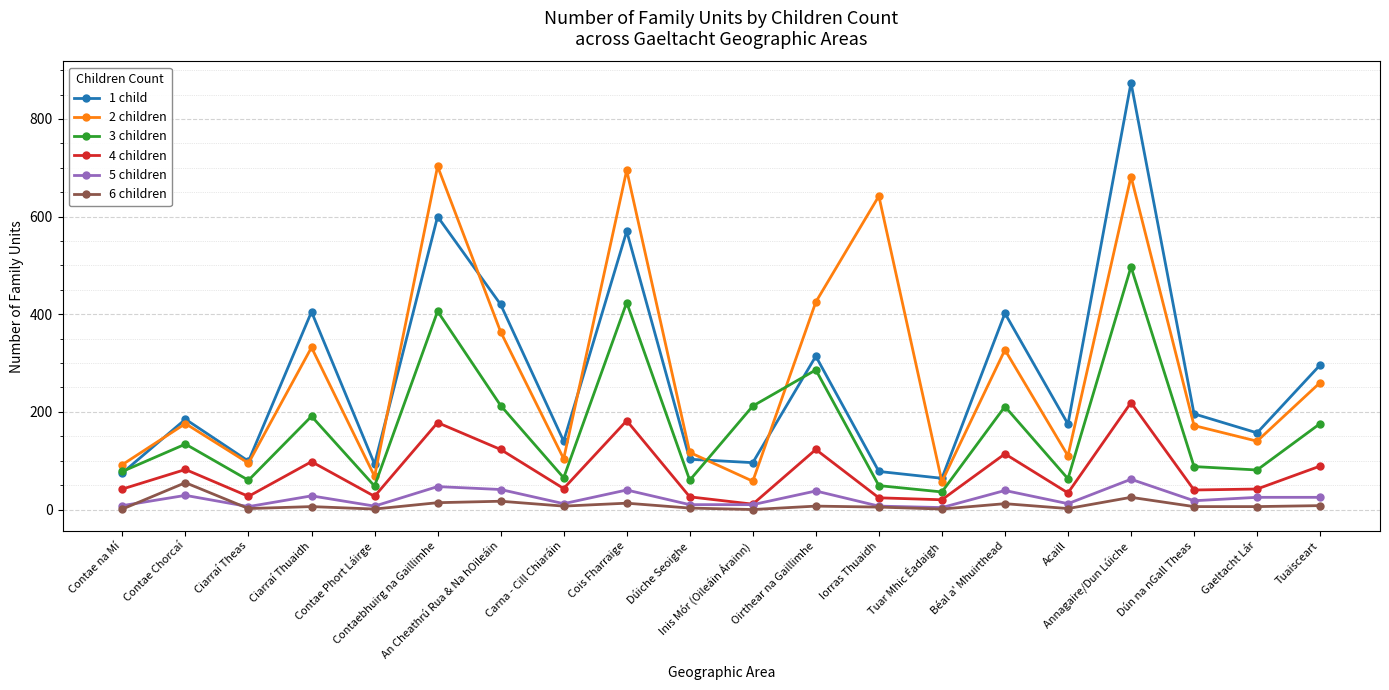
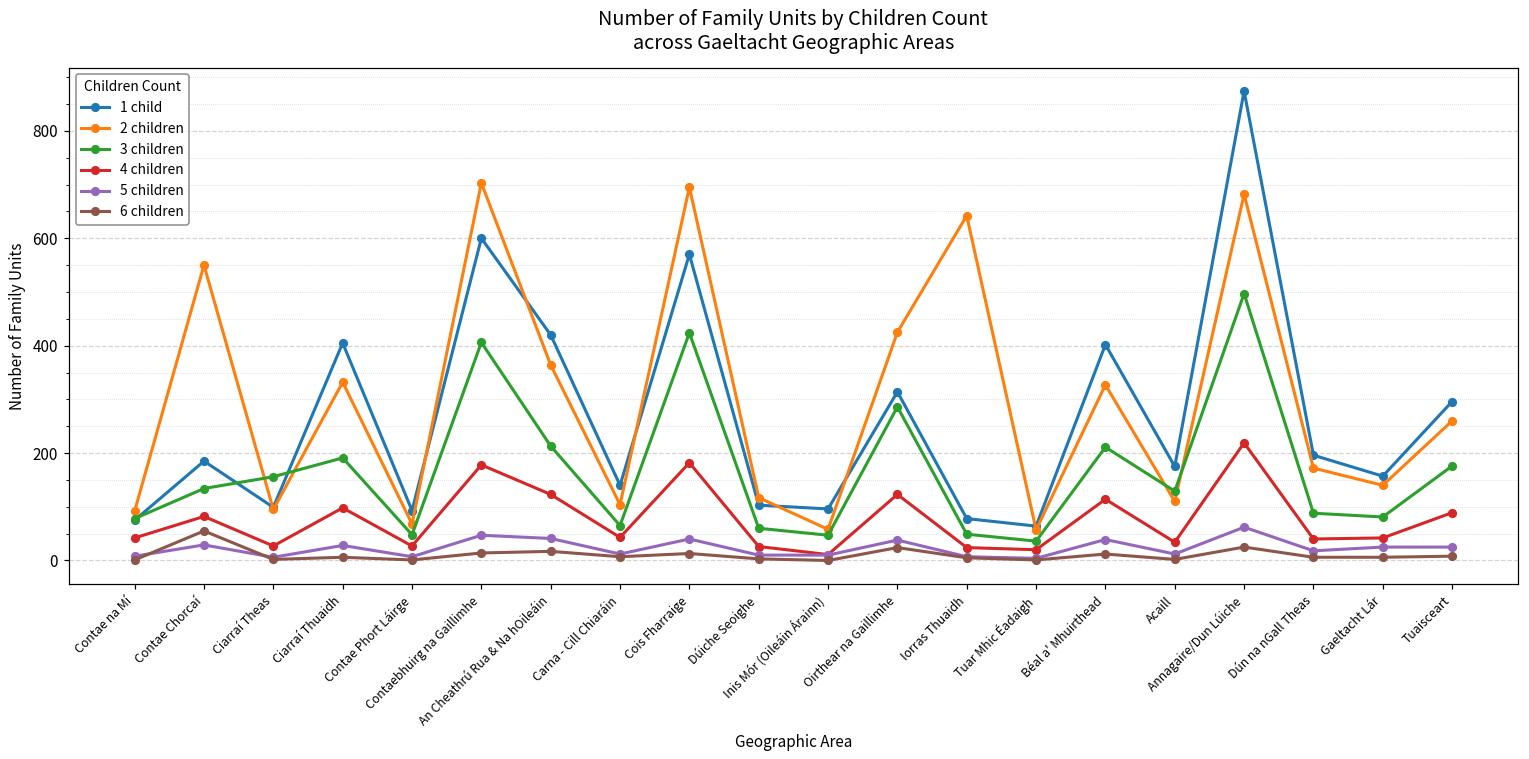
  {
    "1 child": {
      "Contae Chorcaí": 190,
      "Ciarraí Thuaidh": 410,
      "Contae Phort Láirge": 90,
      "Contaebhuirg na Gaillimhe": 600,
      "An Cheathrú Rua & Na hOileáin": 420,
      "Carna - Cill Chiaráin": 140,
      "Cois Fharraige": 570,
      "Dúiche Seoighe": 100,
      "Inis Mór (Oileáin Árainn)": 100,
      "Oirthear na Gaillimhe": 310,
      "Iorras Thuaidh": 80,
      "Tuar Mhic Éadaigh": 60,
      "Béal a' Mhuirthead": 400,
      "Acaill": 180,
      "Annagaire/Dun Lúiche": 870,
      "Dún na nGall Theas": 200,
      "Gaeltacht Lár": 160,
      "Tuaisceart": 300
    },
    "2 children": {
      "Contae na Mí": 90,
-     "Contae Chorcaí": 180,
+     "Contae Chorcaí": 550,
      "Ciarraí Thuaidh": 330,
      "Contae Phort Láirge": 70,
      "Contaebhuirg na Gaillimhe": 700,
      "An Cheathrú Rua & Na hOileáin": 360,
      "Carna - Cill Chiaráin": 100,
      "Cois Fharraige": 700,
      "Dúiche Seoighe": 120,
      "Inis Mór (Oileáin Árainn)": 60,
      "Oirthear na Gaillimhe": 430,
      "Iorras Thuaidh": 640,
      "Tuar Mhic Éadaigh": 60,
      "Béal a' Mhuirthead": 330,
      "Acaill": 110,
      "Annagaire/Dun Lúiche": 680,
      "Dún na nGall Theas": 170,
      "Gaeltacht Lár": 140,
      "Tuaisceart": 260
    },
    "3 children": {
      "Contae Chorcaí": 130,
-     "Ciarraí Theas": 60,
+     "Ciarraí Theas": 160,
      "Ciarraí Thuaidh": 190,
      "Contae Phort Láirge": 50,
      "Contaebhuirg na Gaillimhe": 410,
      "An Cheathrú Rua & Na hOileáin": 210,
      "Carna - Cill Chiaráin": 70,
      "Cois Fharraige": 420,
      "Dúiche Seoighe": 60,
-     "Inis Mór (Oileáin Árainn)": 210,
+     "Inis Mór (Oileáin Árainn)": 50,
      "Oirthear na Gaillimhe": 290,
      "Iorras Thuaidh": 50,
      "Tuar Mhic Éadaigh": 40,
      "Béal a' Mhuirthead": 210,
-     "Acaill": 60,
+     "Acaill": 130,
      "Annagaire/Dun Lúiche": 500,
      "Dún na nGall Theas": 90,
      "Gaeltacht Lár": 80,
      "Tuaisceart": 180
    },
    "4 children": {
      "Contae na Mí": 40,
      "Contae Chorcaí": 80,
      "Ciarraí Theas": 30,
      "Ciarraí Thuaidh": 100,
      "Contae Phort Láirge": 30,
      "Contaebhuirg na Gaillimhe": 180,
      "An Cheathrú Rua & Na hOileáin": 120,
      "Carna - Cill Chiaráin": 40,
      "Cois Fharraige": 180,
      "Dúiche Seoighe": 30,
      "Oirthear na Gaillimhe": 120,
      "Iorras Thuaidh": 20,
      "Tuar Mhic Éadaigh": 20,
      "Béal a' Mhuirthead": 110,
      "Acaill": 30,
      "Annagaire/Dun Lúiche": 220,
      "Dún na nGall Theas": 40,
      "Gaeltacht Lár": 40,
      "Tuaisceart": 90
    },
    "5 children": {
      "Contae na Mí": 10,
      "Contae Chorcaí": 30,
      "Ciarraí Thuaidh": 30,
      "Contae Phort Láirge": 10,
      "Contaebhuirg na Gaillimhe": 50,
      "An Cheathrú Rua & Na hOileáin": 40,
      "Cois Fharraige": 40,
      "Dúiche Seoighe": 10,
      "Oirthear na Gaillimhe": 40,
      "Béal a' Mhuirthead": 40,
      "Acaill": 10,
      "Annagaire/Dun Lúiche": 60,
      "Dún na nGall Theas": 20,
      "Gaeltacht Lár": 30,
      "Tuaisceart": 30
    },
    "6 children": {
      "Contae na Mí": 0,
      "Contae Chorcaí": 60,
      "Ciarraí Thuaidh": 10,
      "Contae Phort Láirge": 0,
      "Contaebhuirg na Gaillimhe": 10,
      "An Cheathrú Rua & Na hOileáin": 20,
      "Cois Fharraige": 10,
      "Dúiche Seoighe": 0,
      "Inis Mór (Oileáin Árainn)": 0,
-     "Oirthear na Gaillimhe": 10,
+     "Oirthear na Gaillimhe": 20,
      "Béal a' Mhuirthead": 10,
      "Acaill": 0,
      "Annagaire/Dun Lúiche": 30,
      "Dún na nGall Theas": 10,
      "Gaeltacht Lár": 10,
      "Tuaisceart": 10
    }
  }
